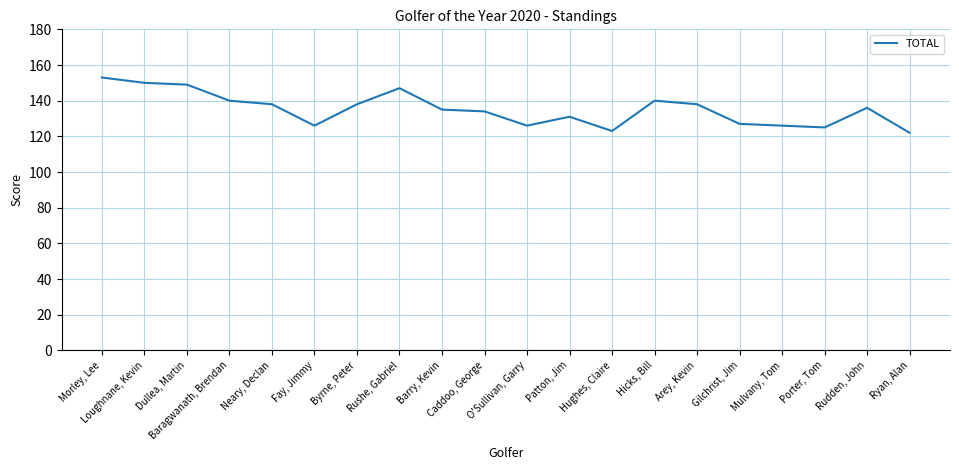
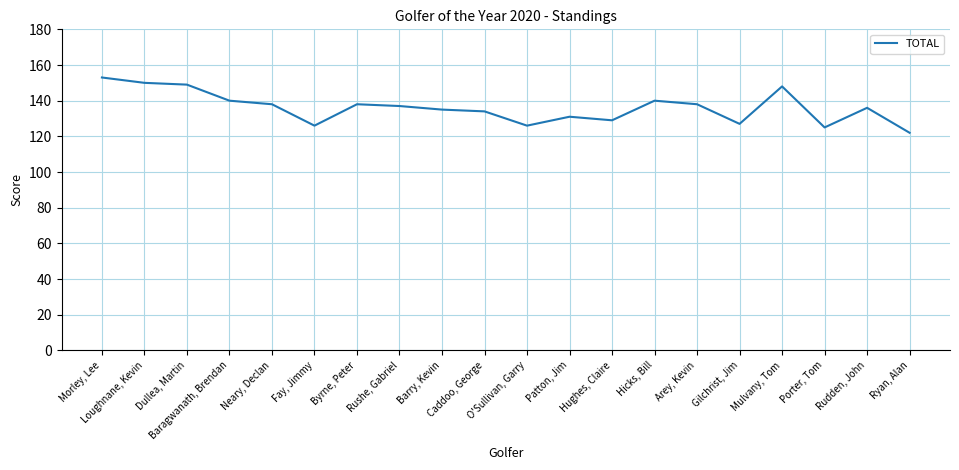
  {
    "Morley, Lee": 153,
    "Loughnane, Kevin": 150,
    "Dullea, Martin": 149,
    "Baragwanath, Brendan": 140,
    "Neary, Declan": 138,
    "Fay, Jimmy": 126,
    "Byrne, Peter": 138,
-   "Rushe, Gabriel": 147,
+   "Rushe, Gabriel": 137,
    "Barry, Kevin": 135,
    "Caddoo, George": 134,
    "O'Sullivan, Garry": 126,
    "Patton, Jim": 131,
-   "Hughes, Claire": 123,
+   "Hughes, Claire": 129,
    "Hicks, Bill": 140,
    "Arey, Kevin": 138,
    "Gilchrist, Jim": 127,
-   "Mulvany, Tom": 126,
+   "Mulvany, Tom": 148,
    "Porter, Tom": 125,
    "Rudden, John": 136,
    "Ryan, Alan": 122
  }
